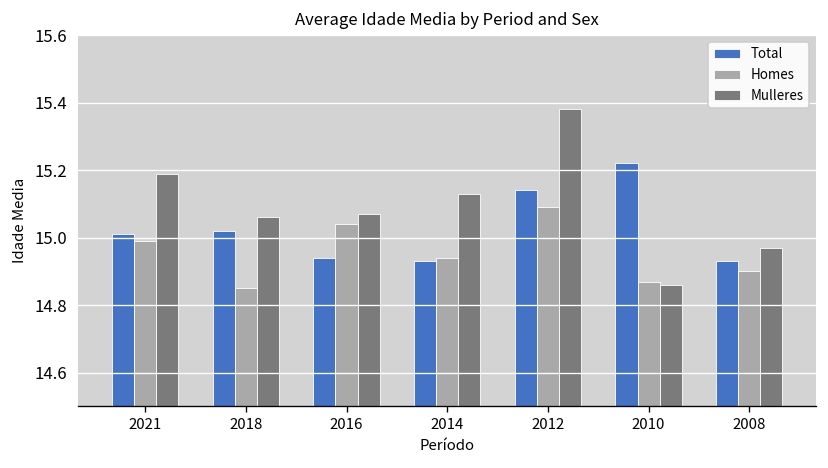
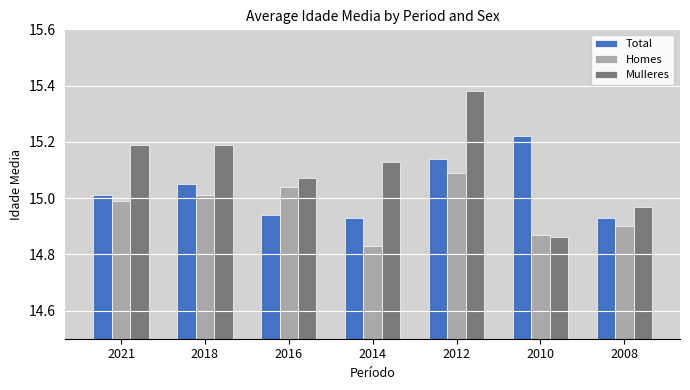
  {
    "Total": {
      "2021": 15.01,
-     "2018": 15.02,
+     "2018": 15.05,
      "2016": 14.94,
      "2014": 14.93,
      "2012": 15.14,
      "2010": 15.22,
      "2008": 14.93
    },
    "Homes": {
      "2021": 14.99,
-     "2018": 14.85,
+     "2018": 15.01,
      "2016": 15.04,
-     "2014": 14.94,
+     "2014": 14.83,
      "2012": 15.09,
      "2010": 14.87,
      "2008": 14.90
    },
    "Mulleres": {
      "2021": 15.19,
-     "2018": 15.06,
+     "2018": 15.19,
      "2016": 15.07,
      "2014": 15.13,
      "2012": 15.38,
      "2010": 14.86,
      "2008": 14.97
    }
  }
